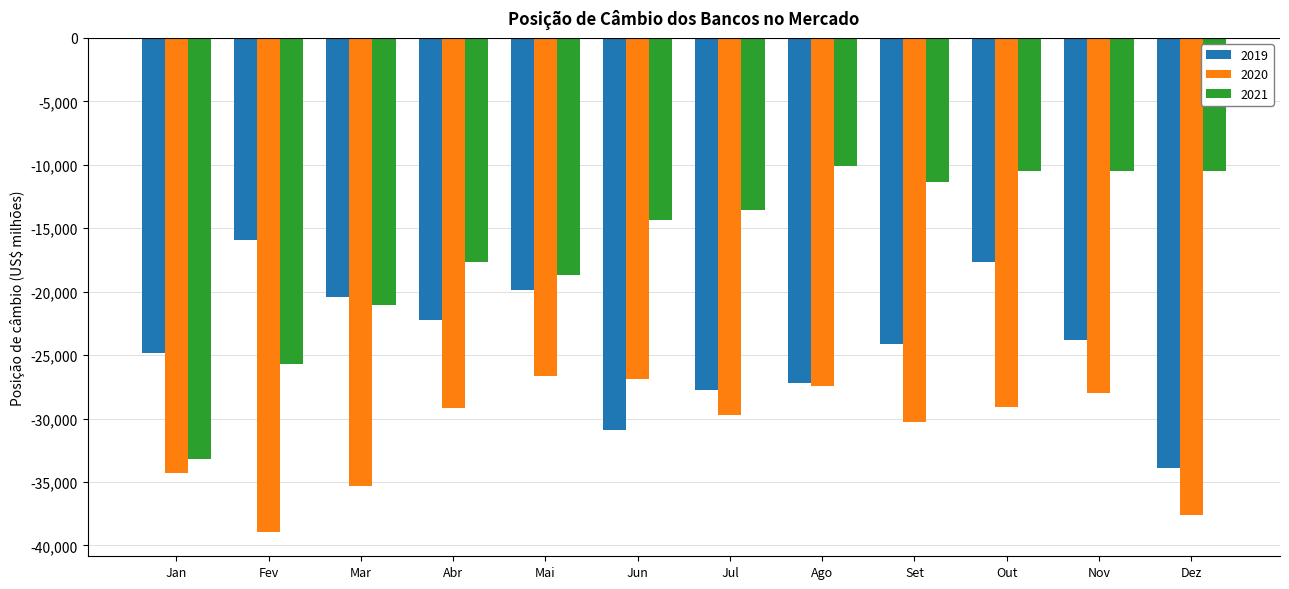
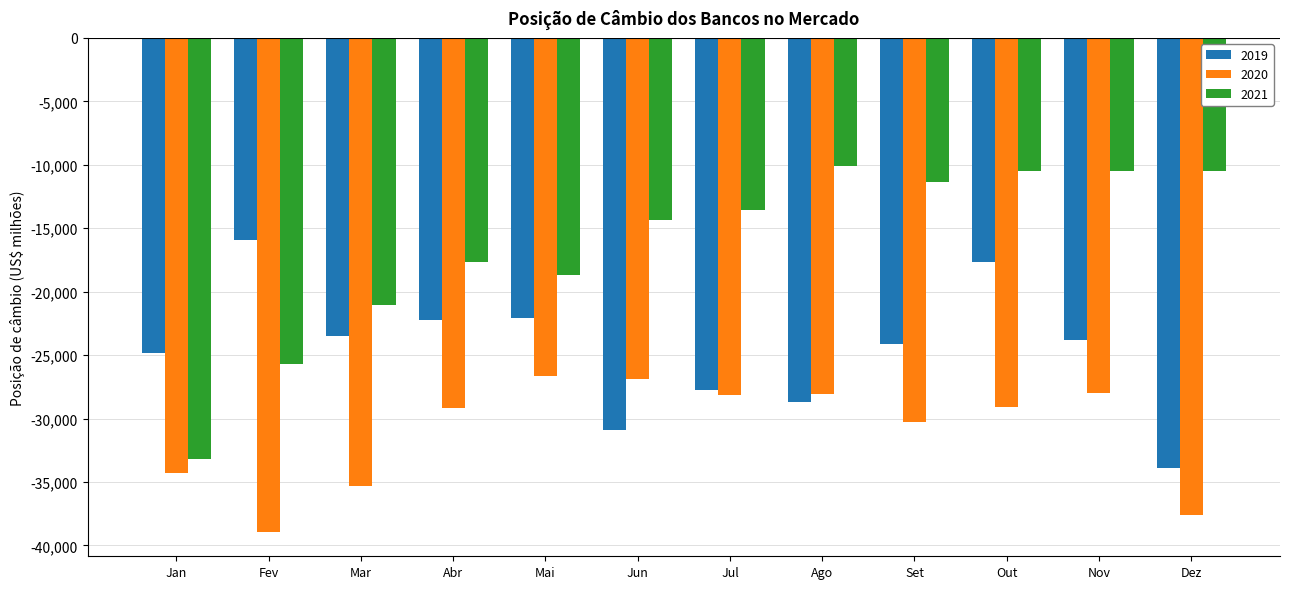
  {
    "2019": {
      "Jan": "-24,800",
      "Fev": "-16,000",
-     "Mar": "-20,400",
+     "Mar": "-23,500",
      "Abr": "-22,200",
-     "Mai": "-19,900",
+     "Mai": "-22,100",
      "Jun": "-30,900",
      "Jul": "-27,700",
-     "Ago": "-27,200",
+     "Ago": "-28,700",
      "Set": "-24,100",
      "Out": "-17,700",
      "Nov": "-23,800",
      "Dez": "-33,900"
    },
    "2020": {
      "Jan": "-34,300",
      "Fev": "-38,900",
      "Mar": "-35,300",
      "Abr": "-29,200",
      "Mai": "-26,700",
      "Jun": "-26,900",
-     "Jul": "-29,700",
-     "Ago": "-27,400",
+     "Jul": "-28,100",
+     "Ago": "-28,100",
      "Set": "-30,200",
      "Out": "-29,100",
      "Nov": "-28,000",
      "Dez": "-37,600"
    },
    "2021": {
      "Jan": "-33,200",
      "Fev": "-25,700",
      "Mar": "-21,100",
      "Abr": "-17,600",
      "Mai": "-18,700",
      "Jun": "-14,300",
      "Jul": "-13,500",
      "Ago": "-10,100",
      "Set": "-11,400",
      "Out": "-10,500",
      "Nov": "-10,500",
      "Dez": "-10,500"
    }
  }
